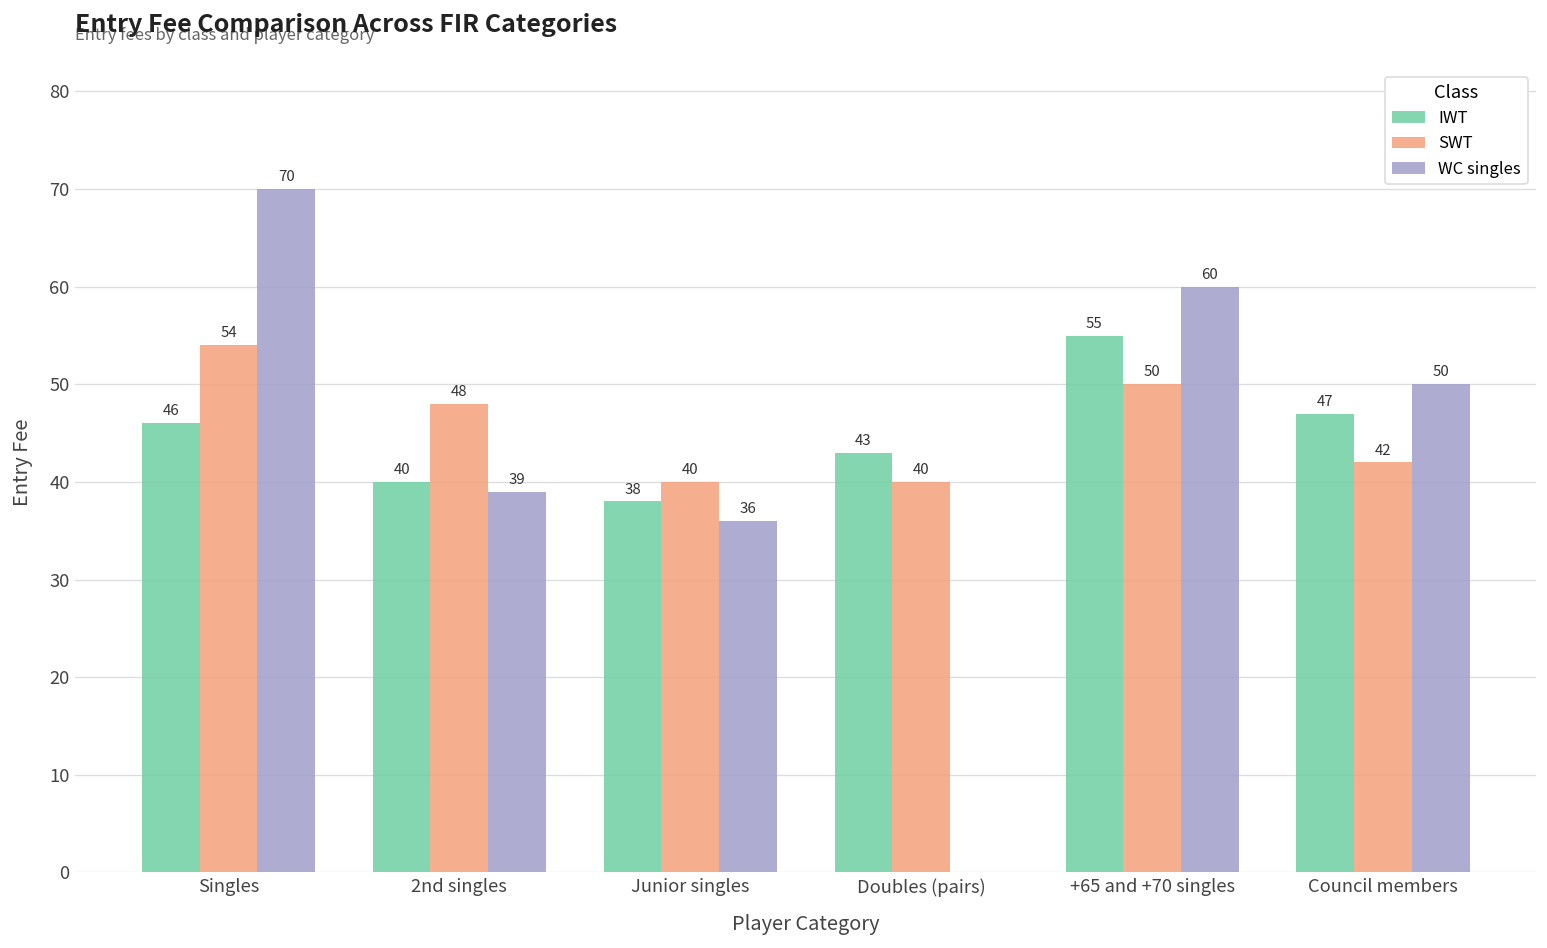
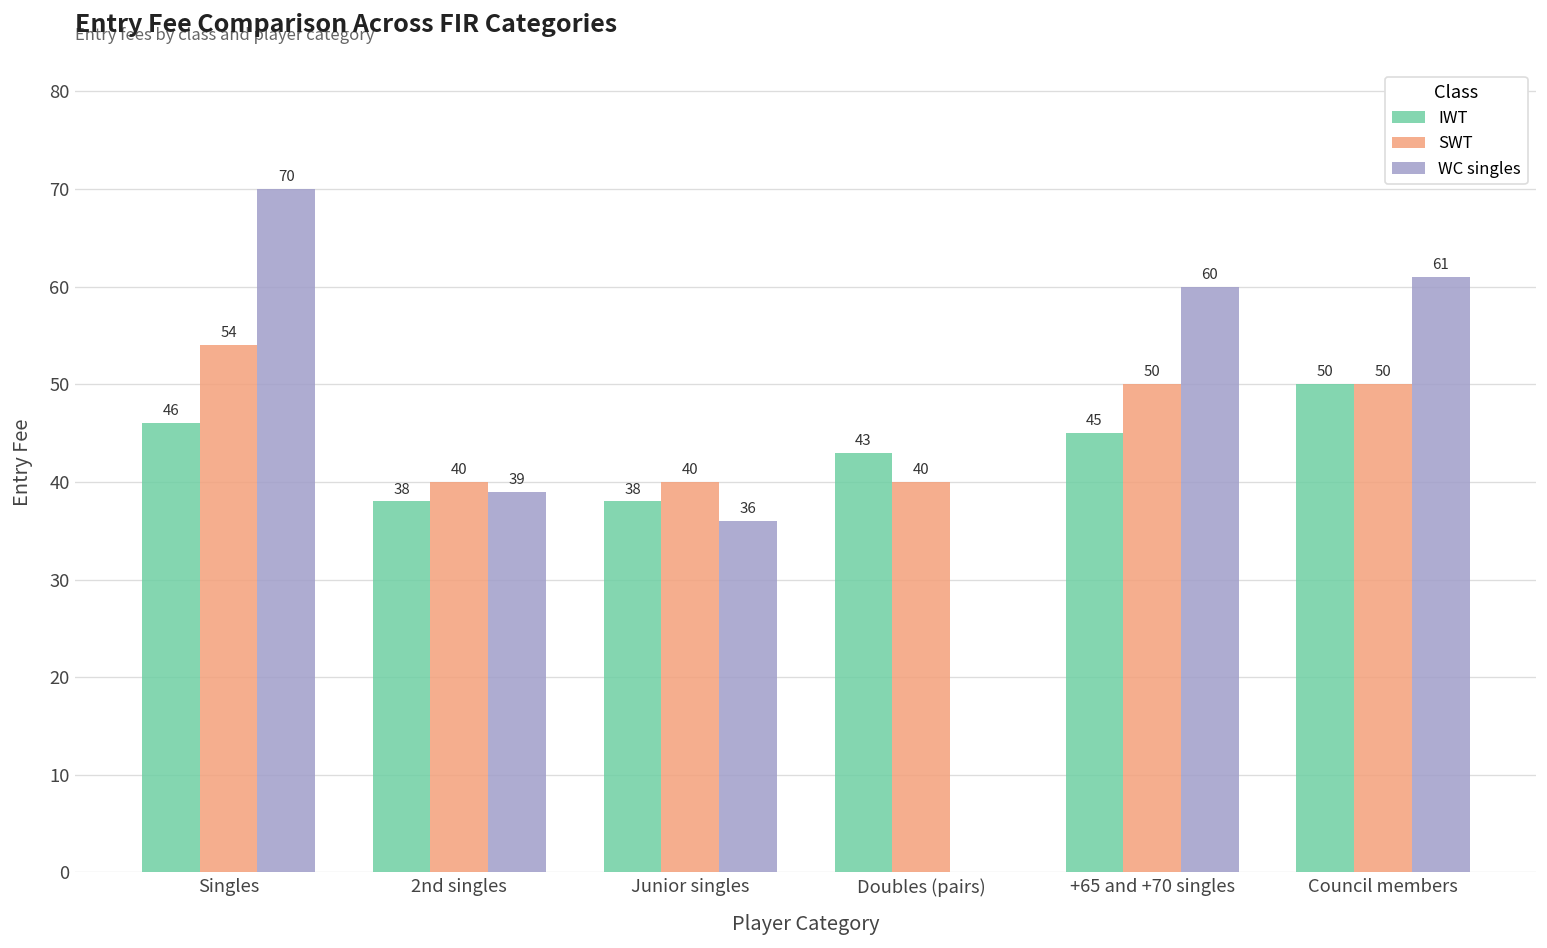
  {
    "IWT": {
      "Singles": 46,
-     "2nd singles": 40,
+     "2nd singles": 38,
      "Junior singles": 38,
      "Doubles (pairs)": 43,
-     "+65 and +70 singles": 55,
-     "Council members": 47
+     "+65 and +70 singles": 45,
+     "Council members": 50
    },
    "SWT": {
      "Singles": 54,
-     "2nd singles": 48,
+     "2nd singles": 40,
      "Junior singles": 40,
      "Doubles (pairs)": 40,
      "+65 and +70 singles": 50,
-     "Council members": 42
+     "Council members": 50
    },
    "WC singles": {
      "Singles": 70,
      "2nd singles": 39,
      "Junior singles": 36,
      "+65 and +70 singles": 60,
-     "Council members": 50
+     "Council members": 61
    }
  }
